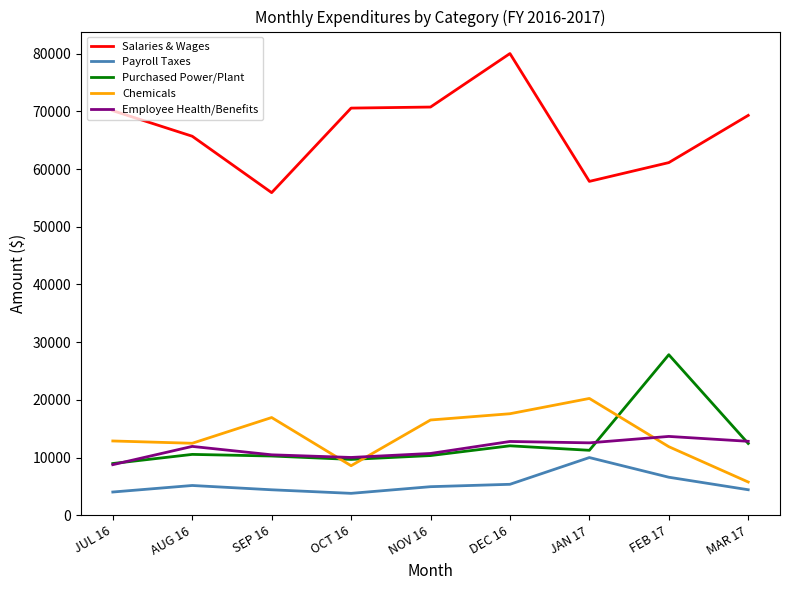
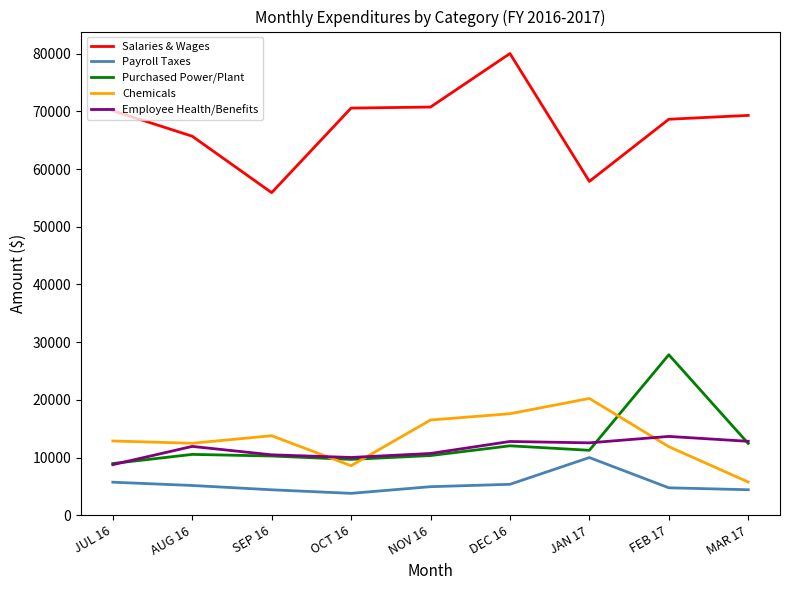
  {
    "Salaries & Wages": {
      "AUG 16": 66000,
      "SEP 16": 56000,
      "OCT 16": 71000,
      "NOV 16": 71000,
      "DEC 16": 80000,
      "JAN 17": 58000,
-     "FEB 17": 61000,
+     "FEB 17": 69000,
      "MAR 17": 69000
    },
    "Payroll Taxes": {
-     "JUL 16": 4000,
+     "JUL 16": 6000,
      "AUG 16": 5000,
      "SEP 16": 4000,
      "OCT 16": 4000,
      "NOV 16": 5000,
      "DEC 16": 5000,
      "JAN 17": 10000,
-     "FEB 17": 7000,
+     "FEB 17": 5000,
      "MAR 17": 4000
    },
    "Purchased Power/Plant": {
      "AUG 16": 11000,
      "DEC 16": 12000,
      "JAN 17": 11000,
      "FEB 17": 28000
    },
    "Chemicals": {
      "JUL 16": 13000,
      "AUG 16": 12000,
-     "SEP 16": 17000,
+     "SEP 16": 14000,
      "OCT 16": 9000,
      "NOV 16": 17000,
      "DEC 16": 18000,
      "JAN 17": 20000,
      "FEB 17": 12000,
      "MAR 17": 6000
    },
    "Employee Health/Benefits": {
      "AUG 16": 12000,
      "DEC 16": 13000,
      "JAN 17": 13000,
      "FEB 17": 14000
    }
  }
